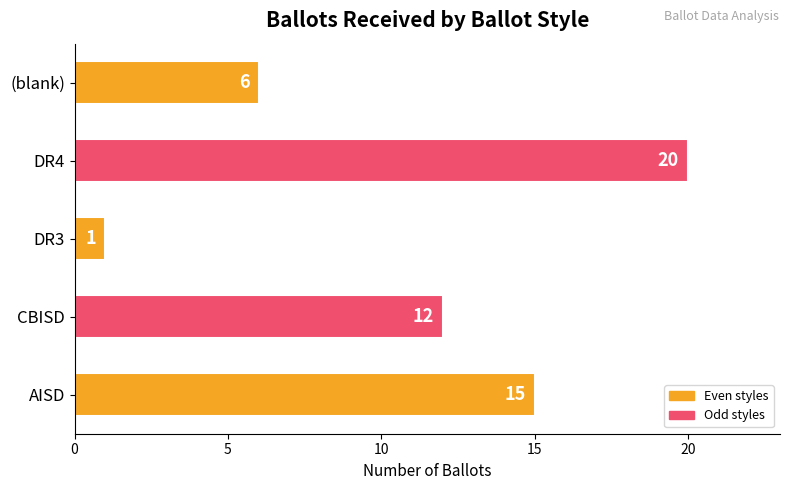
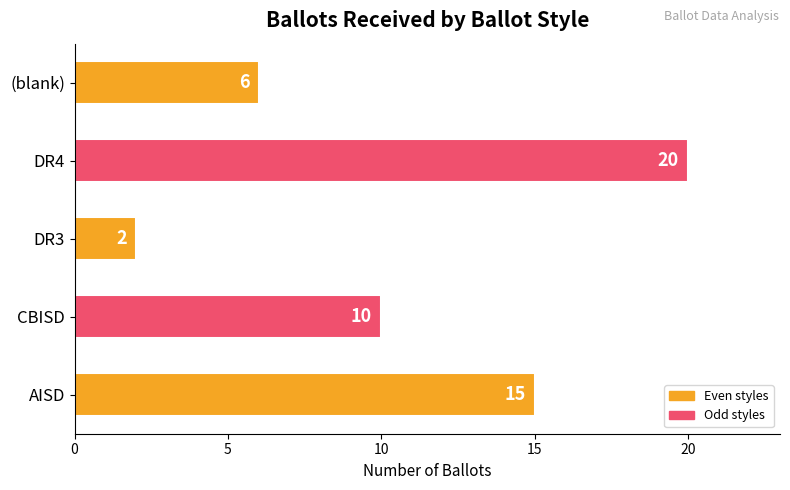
  {
    "(blank)": 6,
    "DR4": 20,
-   "DR3": 1,
-   "CBISD": 12,
+   "DR3": 2,
+   "CBISD": 10,
    "AISD": 15
  }
